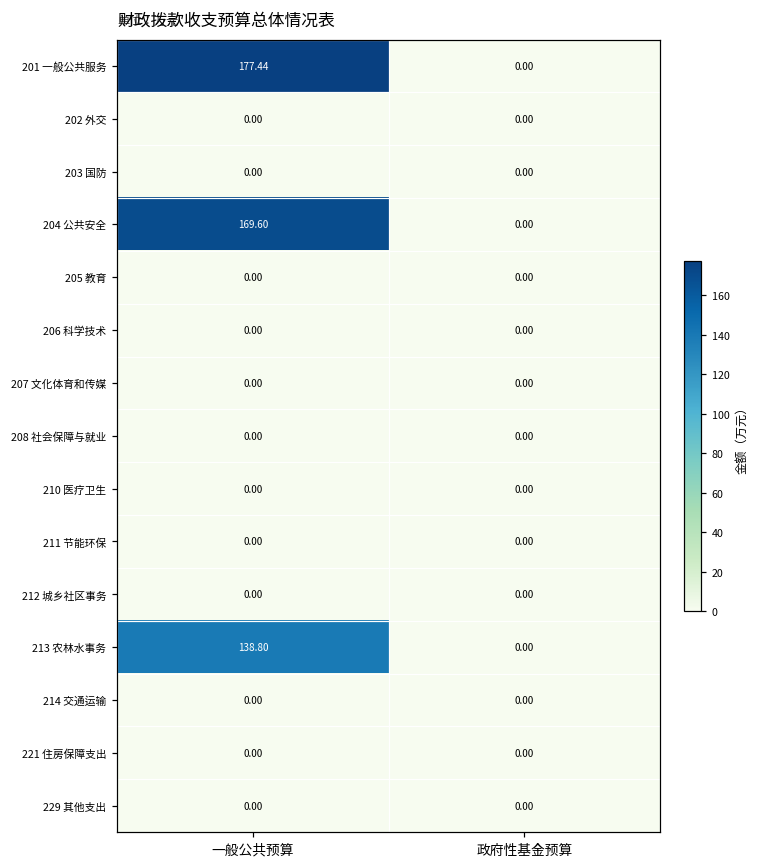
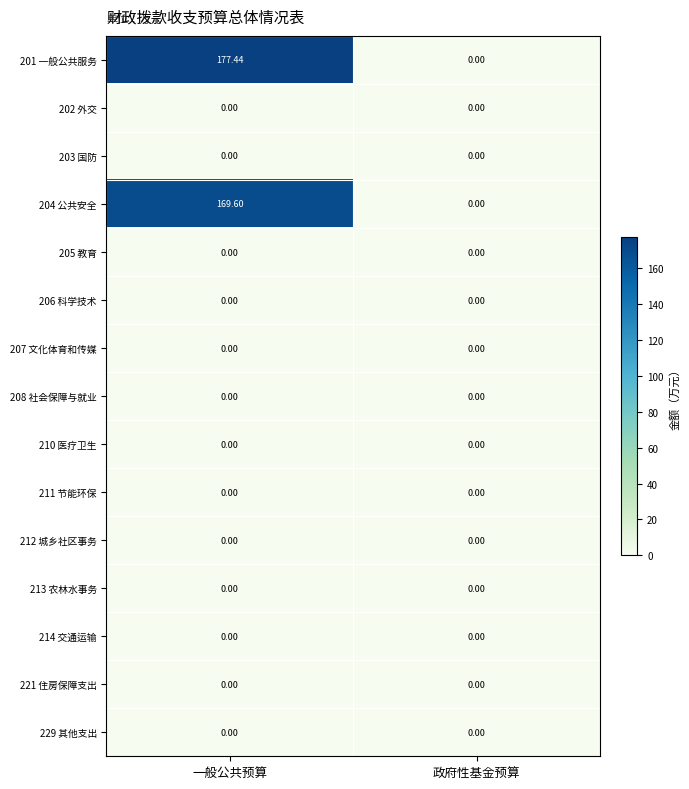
  {
    "201 一般公共服务": {
      "一般公共预算": 177.44,
      "政府性基金预算": 0.00
    },
    "202 外交": {
      "一般公共预算": 0.00,
      "政府性基金预算": 0.00
    },
    "203 国防": {
      "一般公共预算": 0.00,
      "政府性基金预算": 0.00
    },
    "204 公共安全": {
      "一般公共预算": 169.60,
      "政府性基金预算": 0.00
    },
    "205 教育": {
      "一般公共预算": 0.00,
      "政府性基金预算": 0.00
    },
    "206 科学技术": {
      "一般公共预算": 0.00,
      "政府性基金预算": 0.00
    },
    "207 文化体育和传媒": {
      "一般公共预算": 0.00,
      "政府性基金预算": 0.00
    },
    "208 社会保障与就业": {
      "一般公共预算": 0.00,
      "政府性基金预算": 0.00
    },
    "210 医疗卫生": {
      "一般公共预算": 0.00,
      "政府性基金预算": 0.00
    },
    "211 节能环保": {
      "一般公共预算": 0.00,
      "政府性基金预算": 0.00
    },
    "212 城乡社区事务": {
      "一般公共预算": 0.00,
      "政府性基金预算": 0.00
    },
    "213 农林水事务": {
-     "一般公共预算": 138.80,
+     "一般公共预算": 0.00,
      "政府性基金预算": 0.00
    },
    "214 交通运输": {
      "一般公共预算": 0.00,
      "政府性基金预算": 0.00
    },
    "221 住房保障支出": {
      "一般公共预算": 0.00,
      "政府性基金预算": 0.00
    },
    "229 其他支出": {
      "一般公共预算": 0.00,
      "政府性基金预算": 0.00
    }
  }
